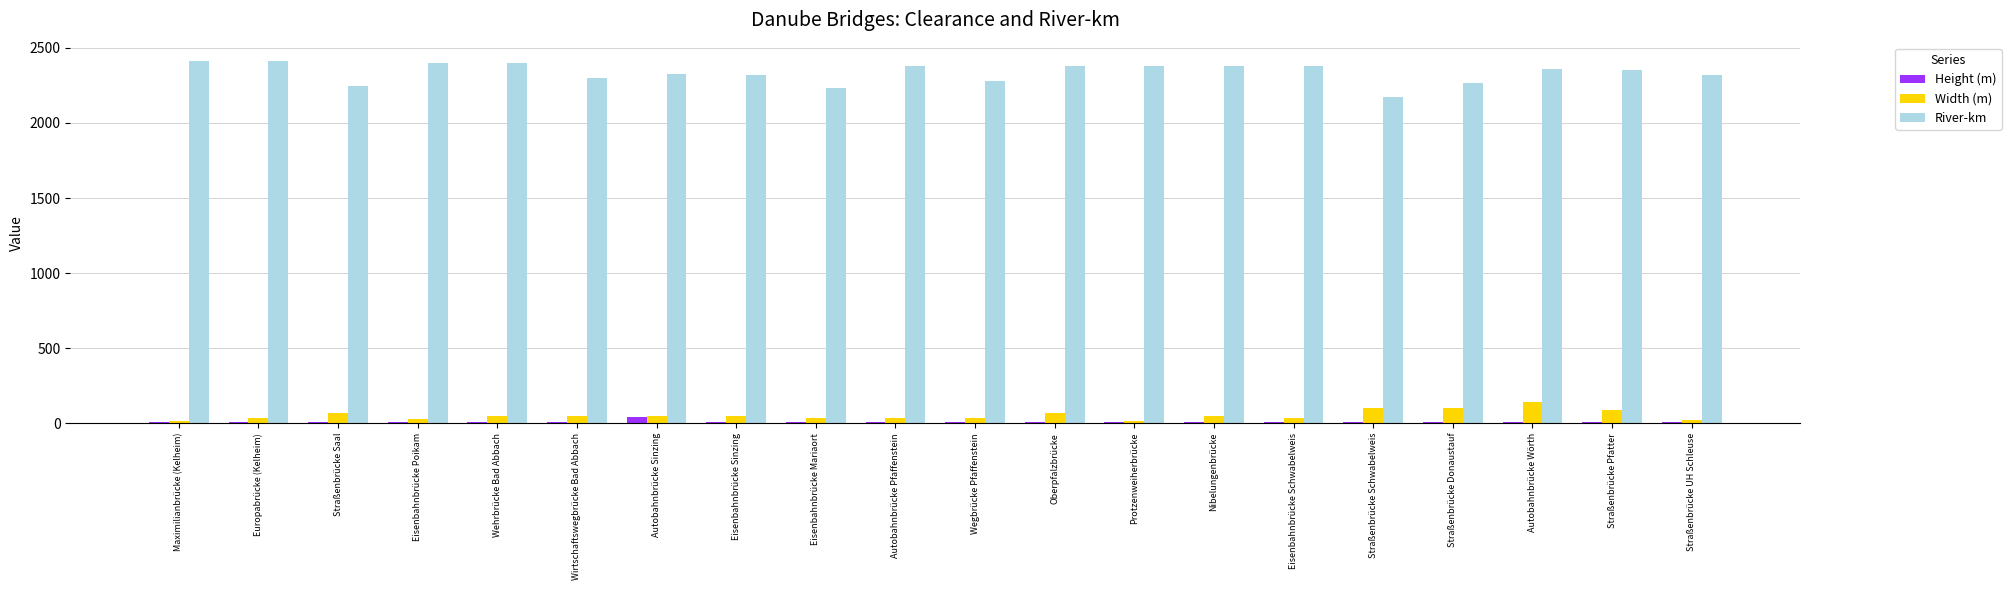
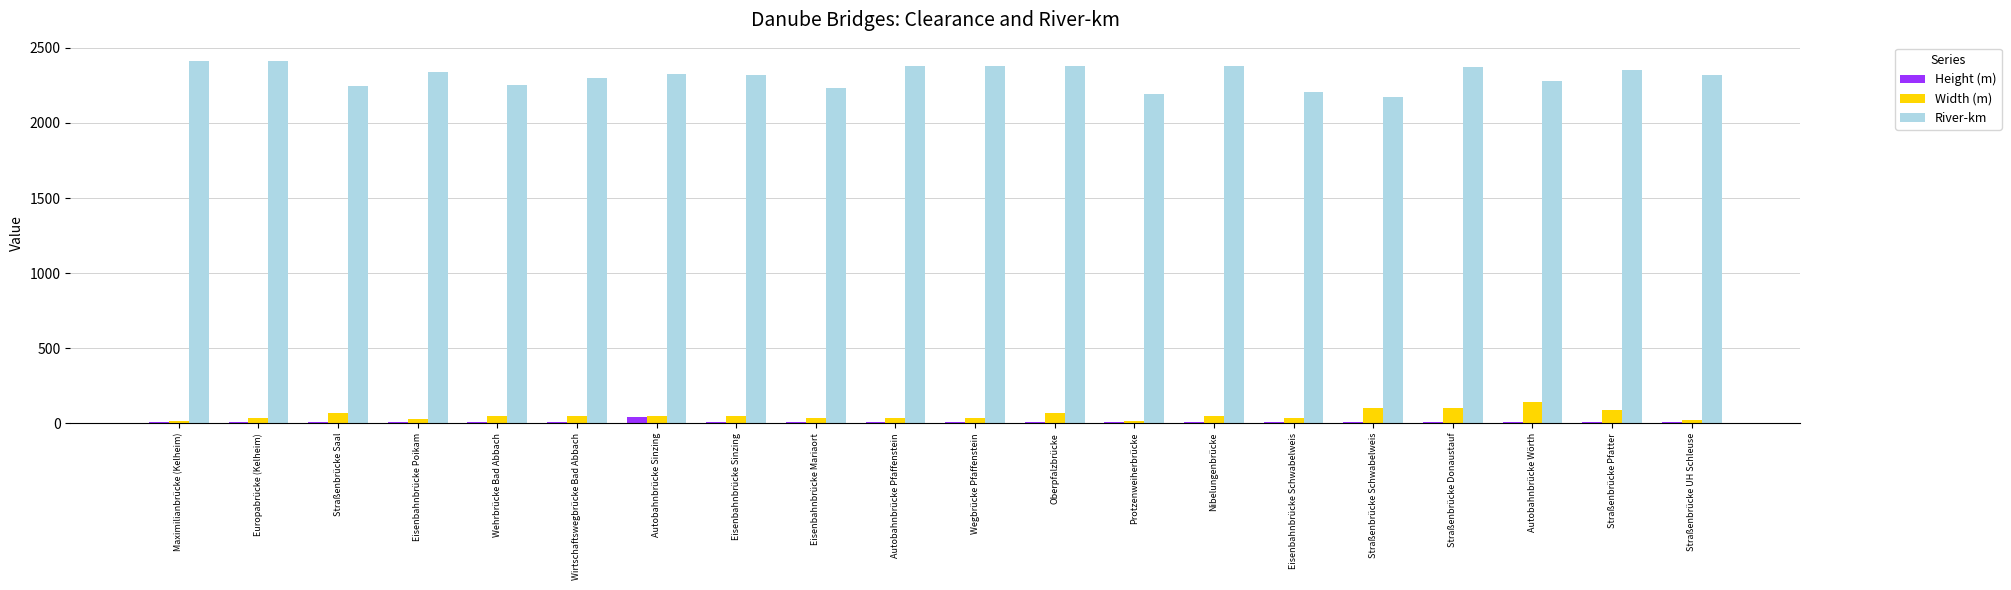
  {
    "Height (m)": {
      "Autobahnbrücke Sinzing": 40
    },
    "Width (m)": {
      "Maximilianbrücke (Kelheim)": 20,
      "Europabrücke (Kelheim)": 30,
      "Straßenbrücke Saal": 60,
      "Eisenbahnbrücke Poikam": 30,
      "Wehrbrücke Bad Abbach": 50,
      "Wirtschaftswegbrücke Bad Abbach": 50,
      "Autobahnbrücke Sinzing": 50,
      "Eisenbahnbrücke Sinzing": 50,
      "Eisenbahnbrücke Mariaort": 30,
      "Autobahnbrücke Pfaffenstein": 40,
      "Wegbrücke Pfaffenstein": 40,
      "Oberpfalzbrücke": 70,
      "Nibelungenbrücke": 50,
      "Eisenbahnbrücke Schwabelweis": 30,
      "Straßenbrücke Schwabelweis": 100,
      "Straßenbrücke Donaustauf": 100,
      "Autobahnbrücke Wörth": 140,
      "Straßenbrücke Pfatter": 90,
      "Straßenbrücke UH Schleuse": 20
    },
    "River-km": {
      "Maximilianbrücke (Kelheim)": 2410,
      "Europabrücke (Kelheim)": 2410,
      "Straßenbrücke Saal": 2250,
-     "Eisenbahnbrücke Poikam": 2400,
-     "Wehrbrücke Bad Abbach": 2400,
+     "Eisenbahnbrücke Poikam": 2340,
+     "Wehrbrücke Bad Abbach": 2250,
      "Wirtschaftswegbrücke Bad Abbach": 2300,
      "Autobahnbrücke Sinzing": 2330,
      "Eisenbahnbrücke Sinzing": 2320,
      "Eisenbahnbrücke Mariaort": 2230,
      "Autobahnbrücke Pfaffenstein": 2380,
-     "Wegbrücke Pfaffenstein": 2280,
+     "Wegbrücke Pfaffenstein": 2380,
      "Oberpfalzbrücke": 2380,
-     "Protzenweiherbrücke": 2380,
+     "Protzenweiherbrücke": 2190,
      "Nibelungenbrücke": 2380,
-     "Eisenbahnbrücke Schwabelweis": 2380,
+     "Eisenbahnbrücke Schwabelweis": 2200,
      "Straßenbrücke Schwabelweis": 2170,
-     "Straßenbrücke Donaustauf": 2260,
-     "Autobahnbrücke Wörth": 2360,
+     "Straßenbrücke Donaustauf": 2370,
+     "Autobahnbrücke Wörth": 2280,
      "Straßenbrücke Pfatter": 2350,
      "Straßenbrücke UH Schleuse": 2320
    }
  }
